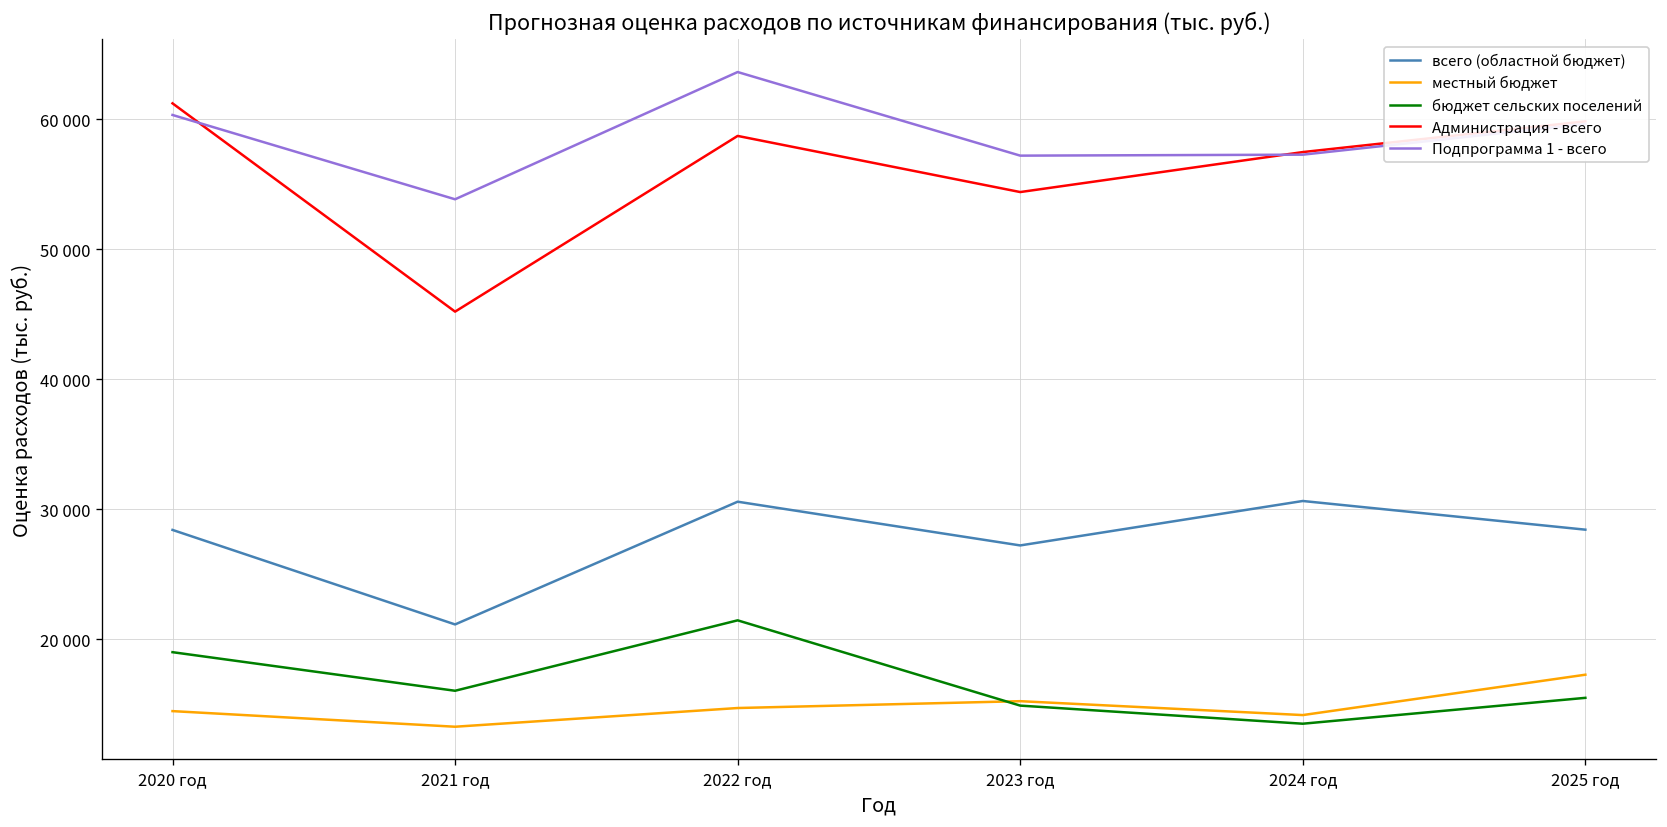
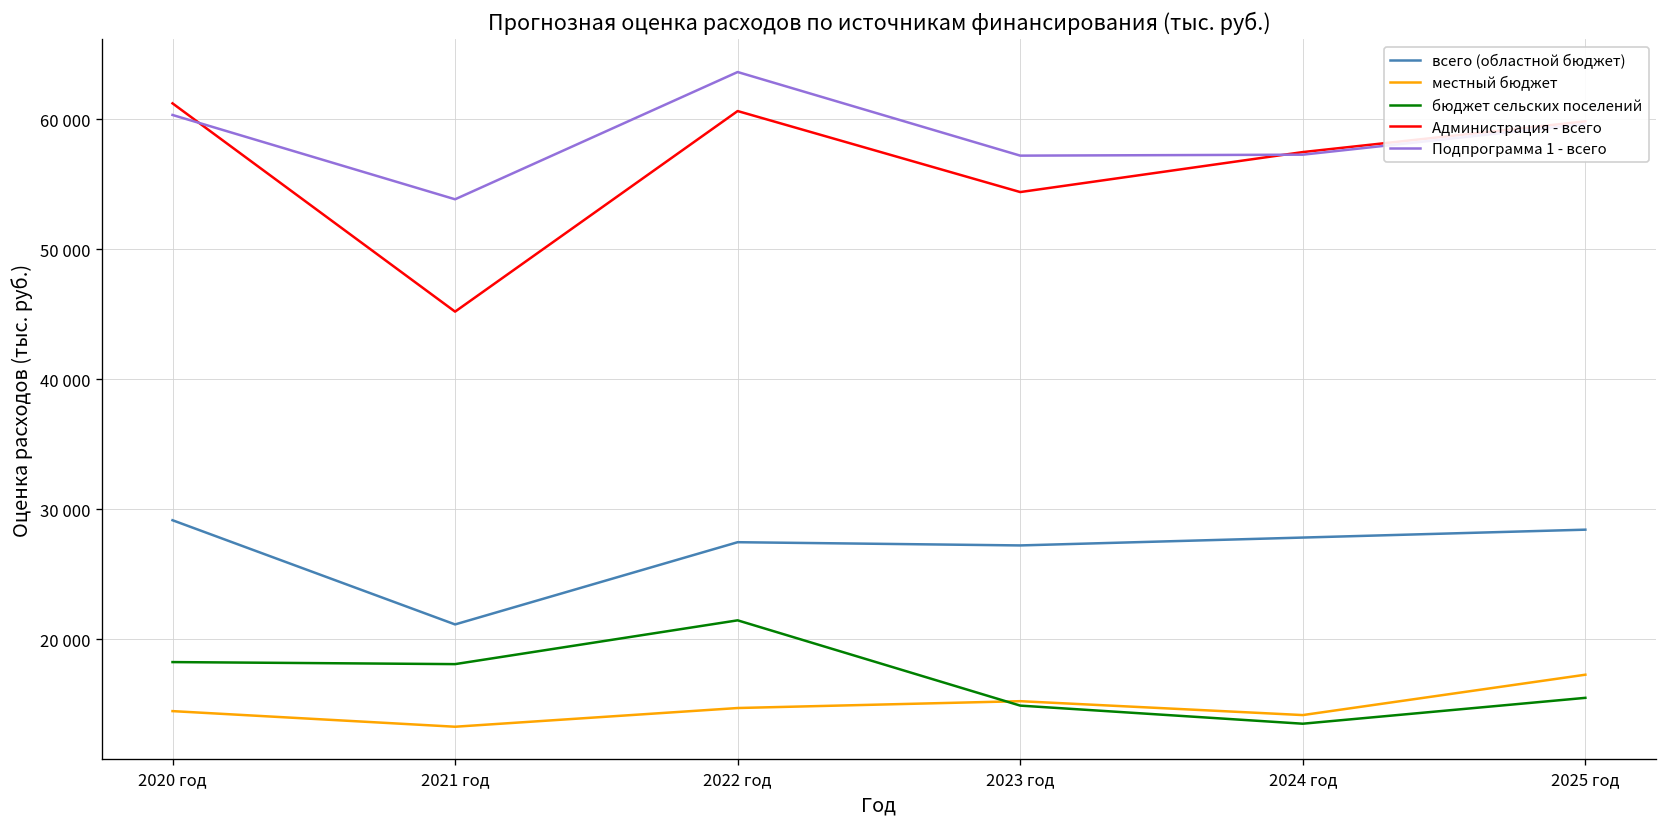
  {
    "всего (областной бюджет)": {
-     "2020 год": 28400,
+     "2020 год": 29200,
      "2021 год": 21200,
-     "2022 год": 30600,
+     "2022 год": 27500,
      "2023 год": 27200,
-     "2024 год": 30600,
+     "2024 год": 27800,
      "2025 год": 28400
    },
    "местный бюджет": {
      "2020 год": 14500,
      "2021 год": 13300,
      "2022 год": 14700,
      "2023 год": 15300,
      "2024 год": 14200,
      "2025 год": 17300
    },
    "бюджет сельских поселений": {
-     "2020 год": 19000,
-     "2021 год": 16100,
+     "2020 год": 18300,
+     "2021 год": 18100,
      "2022 год": 21500,
      "2023 год": 14900,
      "2024 год": 13500,
      "2025 год": 15500
    },
    "Администрация - всего": {
      "2020 год": 61200,
      "2021 год": 45200,
-     "2022 год": 58700,
+     "2022 год": 60600,
      "2023 год": 54400
    },
    "Подпрограмма 1 - всего": {
      "2020 год": 60300,
      "2021 год": 53800,
      "2022 год": 63600,
      "2023 год": 57200
    }
  }
